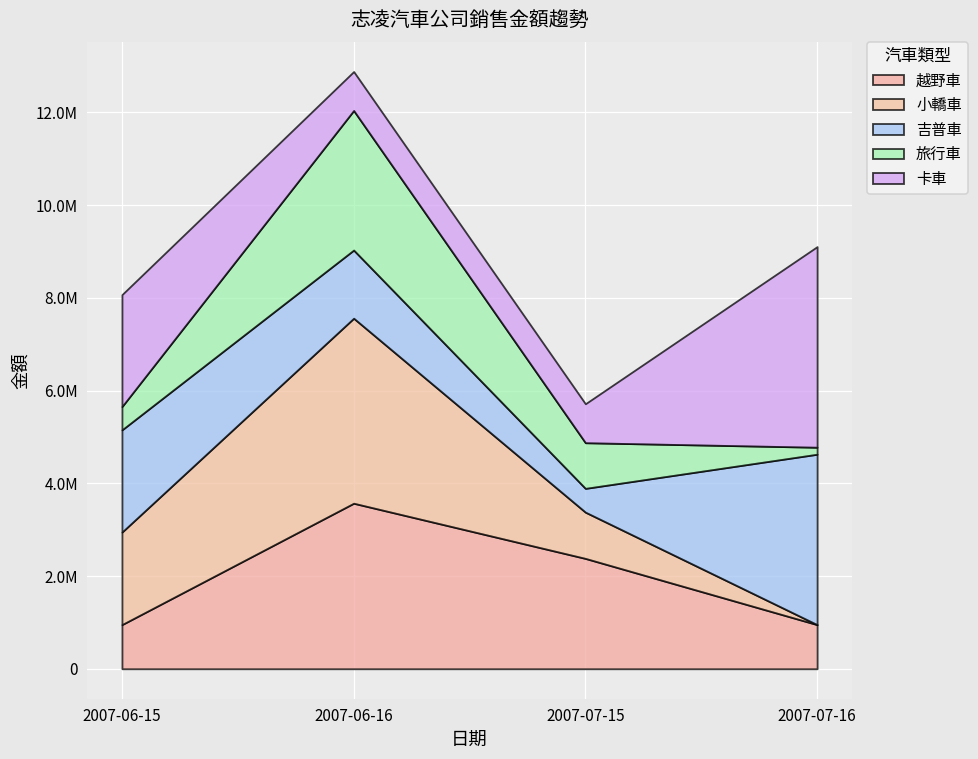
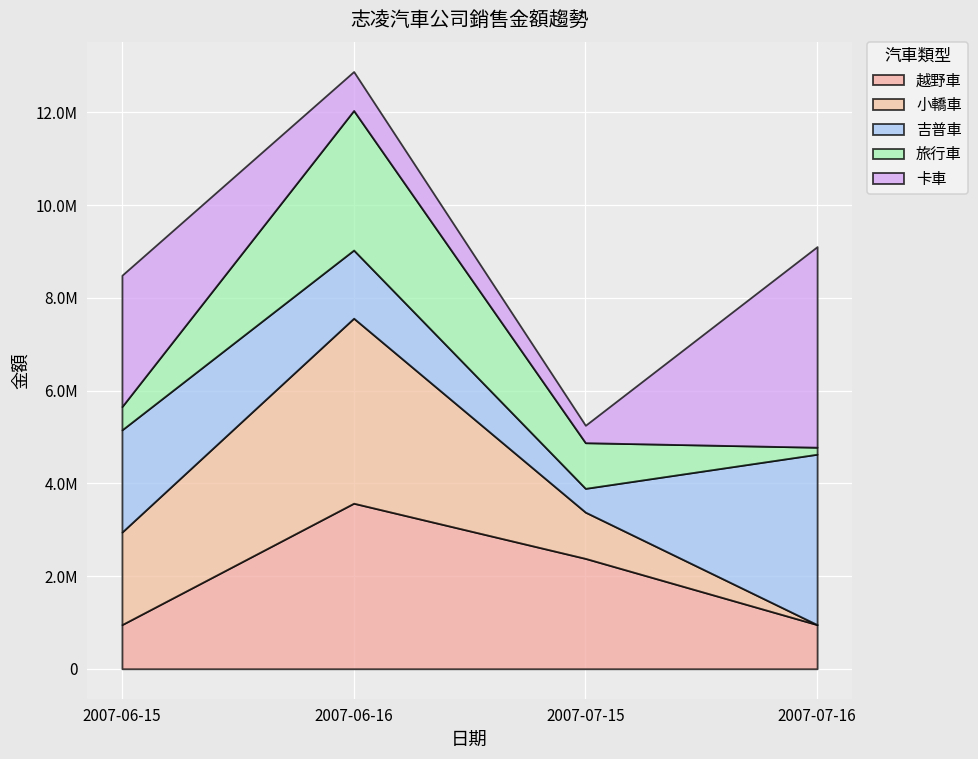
  {
    "吉普車": {
      "2007-06-15": 2200000,
      "2007-06-16": 1500000,
      "2007-07-15": 500000,
      "2007-07-16": 3700000
    },
    "旅行車": {
      "2007-06-15": 500000,
      "2007-06-16": 3000000,
      "2007-07-15": 1000000,
      "2007-07-16": 200000
    },
    "卡車": {
-     "2007-06-15": 2400000,
+     "2007-06-15": 2800000,
      "2007-06-16": 800000,
-     "2007-07-15": 800000,
+     "2007-07-15": 400000,
      "2007-07-16": 4300000
    }
  }
